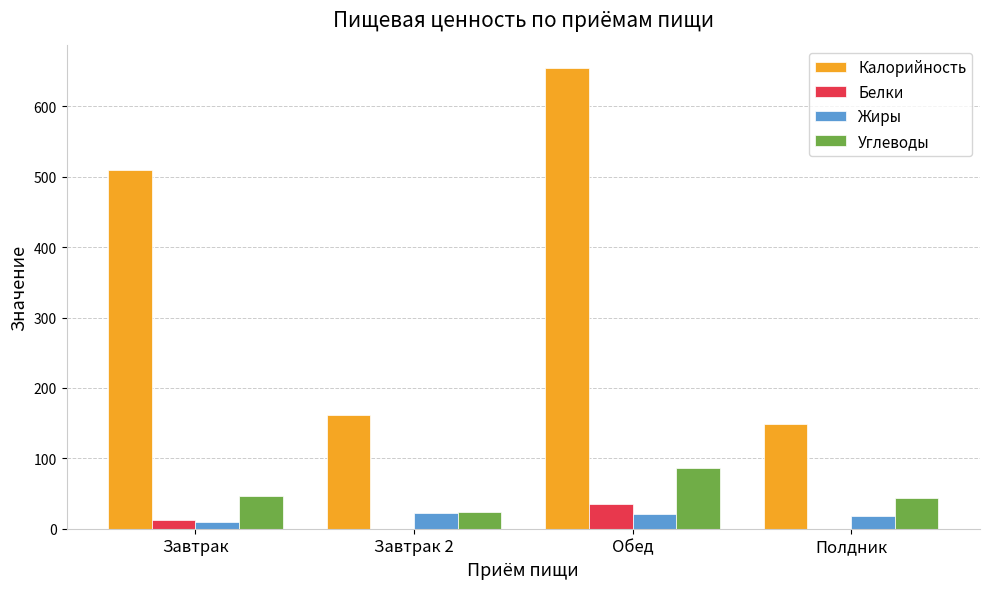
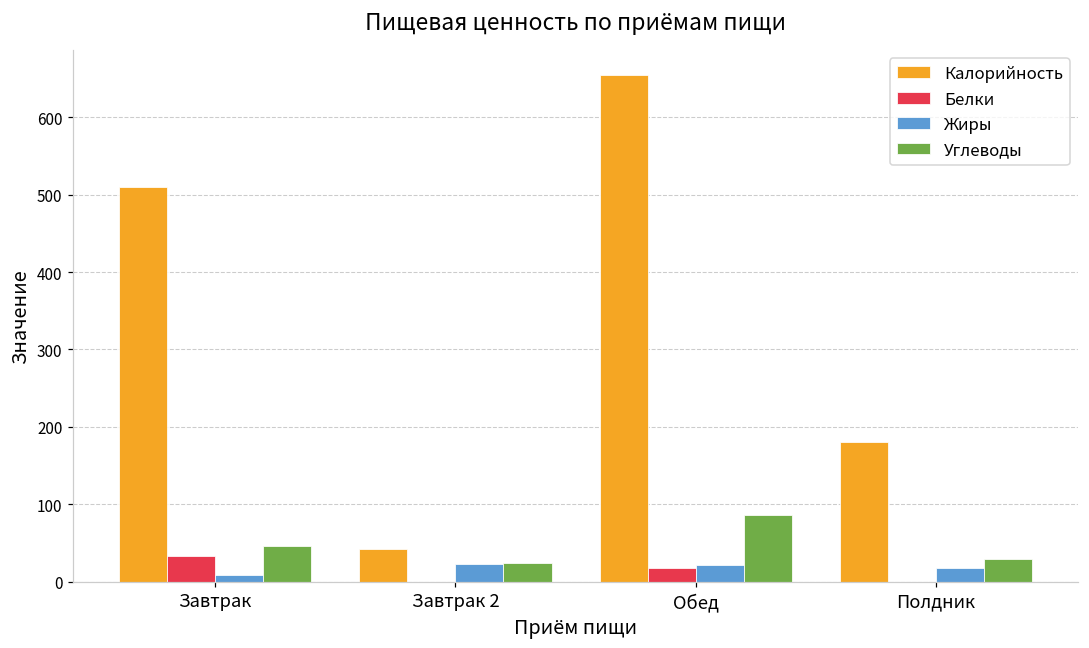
  {
    "Калорийность": {
      "Завтрак": 510,
-     "Завтрак 2": 160,
+     "Завтрак 2": 40,
      "Обед": 650,
-     "Полдник": 150
+     "Полдник": 180
    },
    "Белки": {
-     "Завтрак": 10,
+     "Завтрак": 30,
      "Завтрак 2": 0,
-     "Обед": 40,
+     "Обед": 20,
      "Полдник": 0
    },
    "Жиры": {
      "Завтрак": 10,
      "Завтрак 2": 20,
      "Обед": 20,
      "Полдник": 20
    },
    "Углеводы": {
      "Завтрак": 50,
      "Завтрак 2": 20,
      "Обед": 90,
-     "Полдник": 40
+     "Полдник": 30
    }
  }
